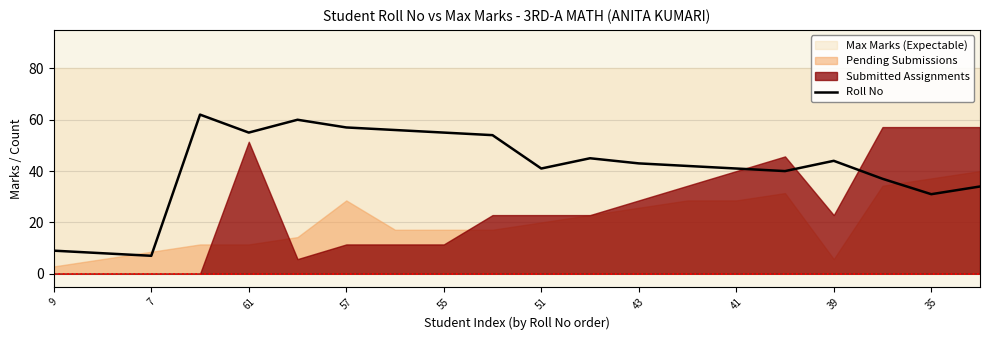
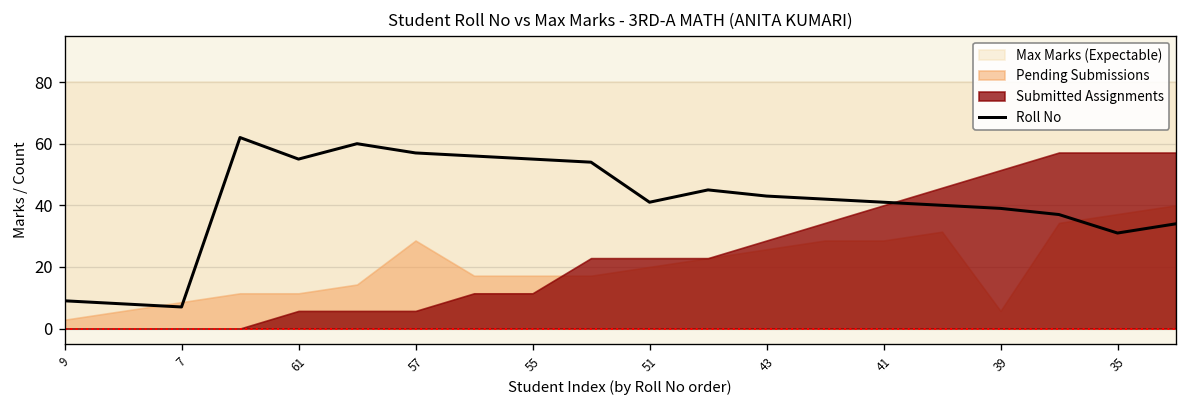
  {
    "Roll No": {
      "9": 9,
      "7": 7,
      "61": 55,
      "57": 57,
      "55": 55,
      "51": 41,
      "43": 43,
      "41": 41,
-     "39": 44,
+     "39": 39,
      "35": 31
    },
    "Max Marks (Expectable)": {
      "9": 80,
      "7": 80,
      "61": 80,
      "57": 80,
      "55": 80,
      "51": 80,
      "43": 80,
      "41": 80
    },
    "Pending Submissions": {
      "9": 3,
      "7": 9,
      "61": 11,
      "57": 29,
      "55": 17,
      "51": 20,
      "43": 26,
      "41": 29,
      "39": 6,
      "35": 37
    },
    "Submitted Assignments": {
      "9": 0,
      "7": 0,
-     "61": 51,
-     "57": 11,
+     "61": 6,
+     "57": 6,
      "55": 11,
      "51": 23,
      "43": 29,
      "41": 40,
-     "39": 23,
+     "39": 51,
      "35": 57
    }
  }
